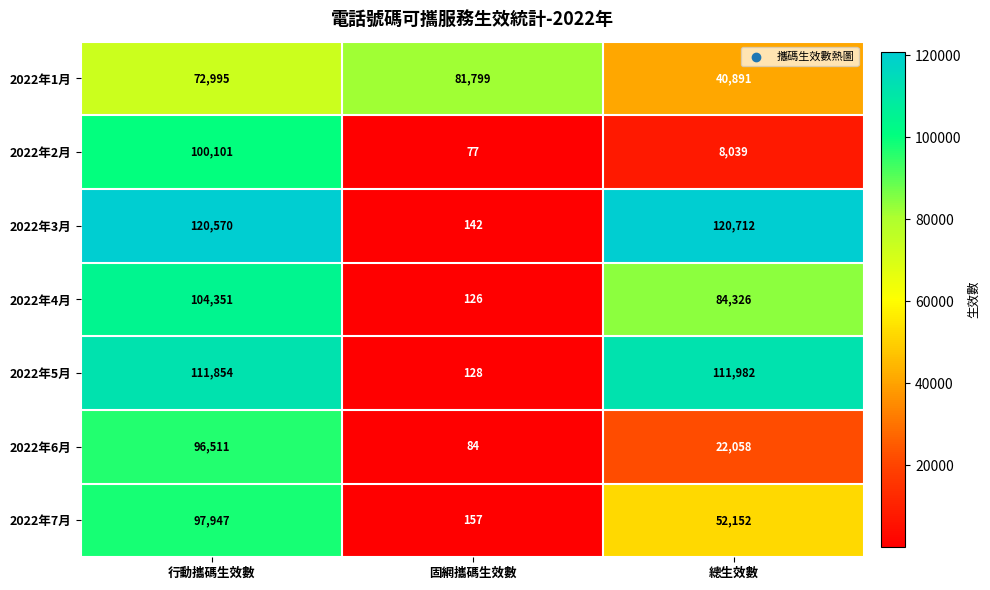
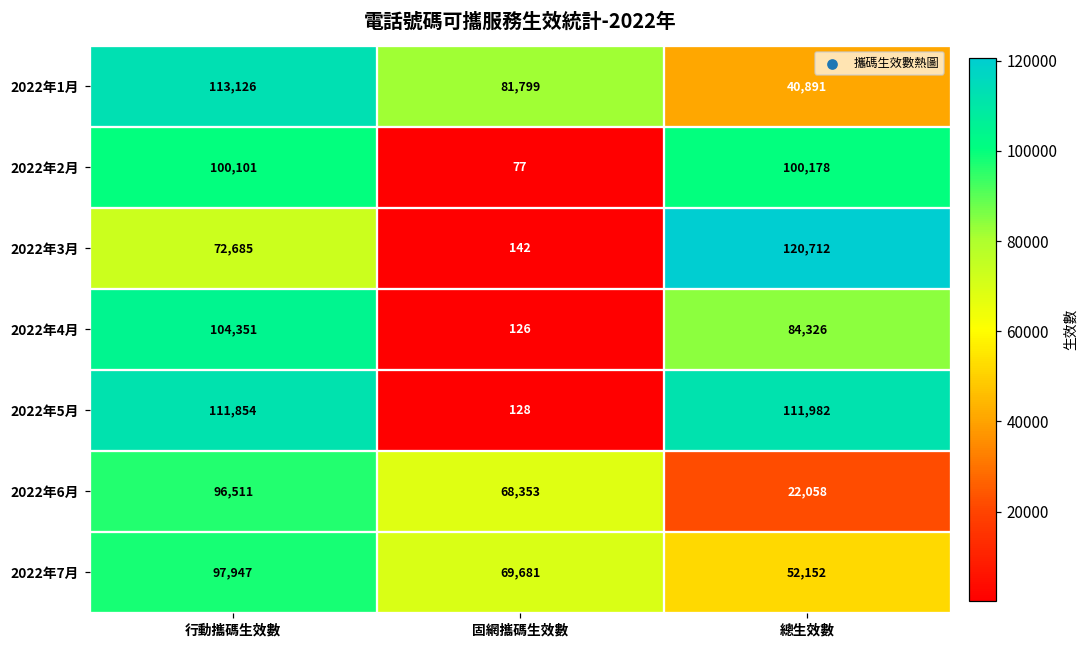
  {
    "2022年1月": {
-     "行動攜碼生效數": "72,995",
+     "行動攜碼生效數": "113,126",
      "固網攜碼生效數": "81,799",
      "總生效數": "40,891"
    },
    "2022年2月": {
      "行動攜碼生效數": "100,101",
      "固網攜碼生效數": "77",
-     "總生效數": "8,039"
+     "總生效數": "100,178"
    },
    "2022年3月": {
-     "行動攜碼生效數": "120,570",
+     "行動攜碼生效數": "72,685",
      "固網攜碼生效數": "142",
      "總生效數": "120,712"
    },
    "2022年4月": {
      "行動攜碼生效數": "104,351",
      "固網攜碼生效數": "126",
      "總生效數": "84,326"
    },
    "2022年5月": {
      "行動攜碼生效數": "111,854",
      "固網攜碼生效數": "128",
      "總生效數": "111,982"
    },
    "2022年6月": {
      "行動攜碼生效數": "96,511",
-     "固網攜碼生效數": "84",
+     "固網攜碼生效數": "68,353",
      "總生效數": "22,058"
    },
    "2022年7月": {
      "行動攜碼生效數": "97,947",
-     "固網攜碼生效數": "157",
+     "固網攜碼生效數": "69,681",
      "總生效數": "52,152"
    }
  }
